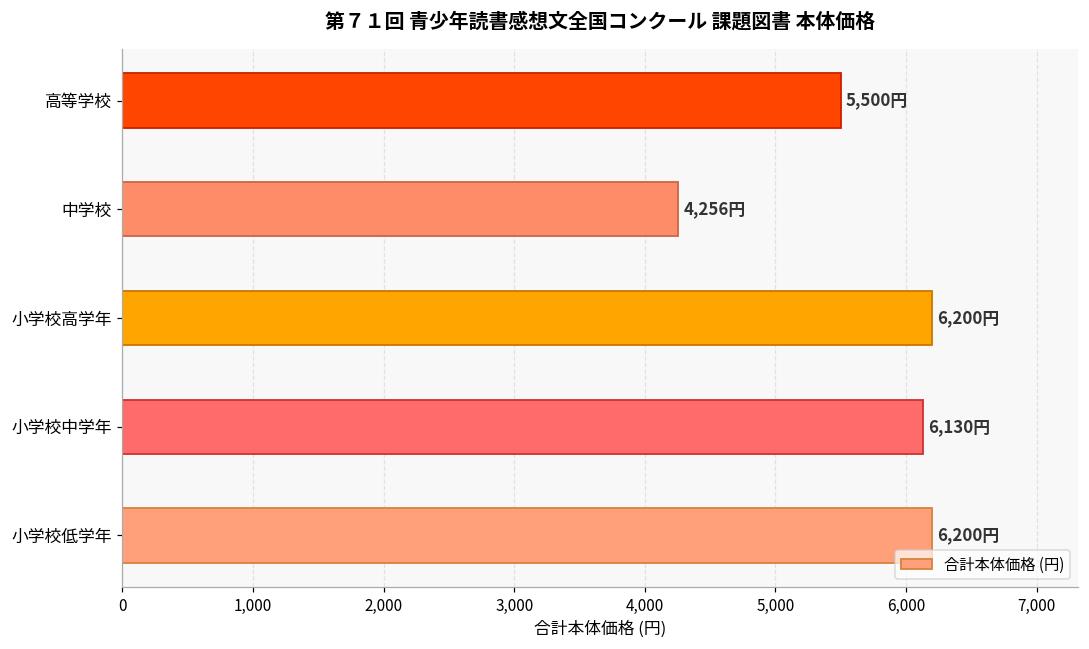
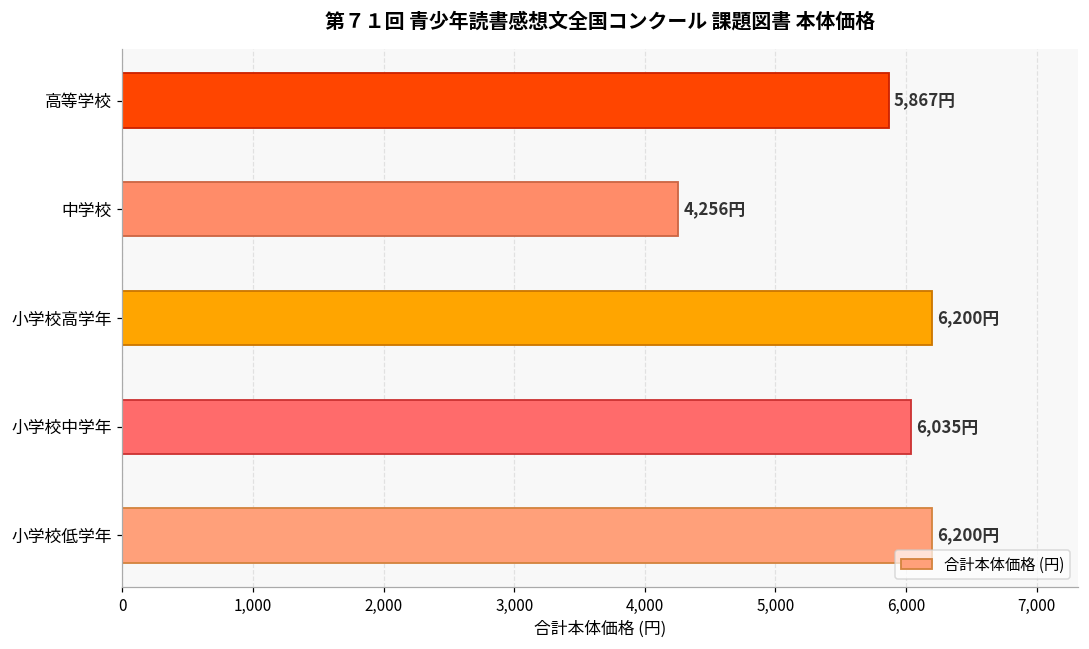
  {
-   "高等学校": "5,500円",
+   "高等学校": "5,867円",
    "中学校": "4,256円",
    "小学校高学年": "6,200円",
-   "小学校中学年": "6,130円",
+   "小学校中学年": "6,035円",
    "小学校低学年": "6,200円"
  }
